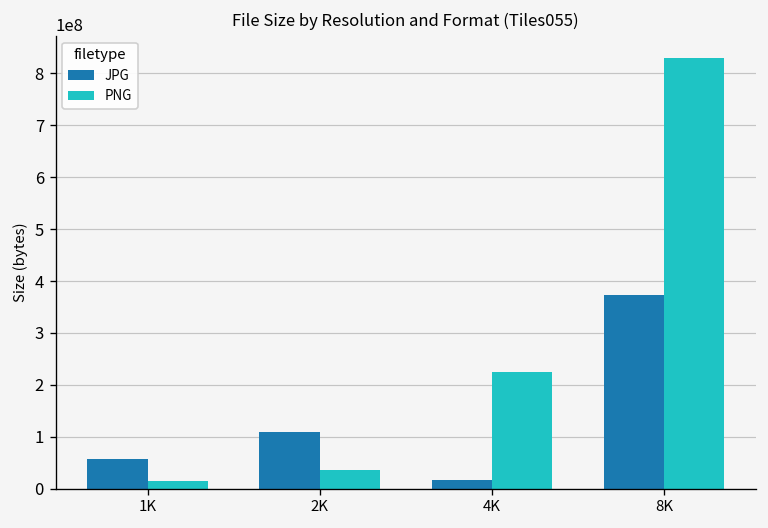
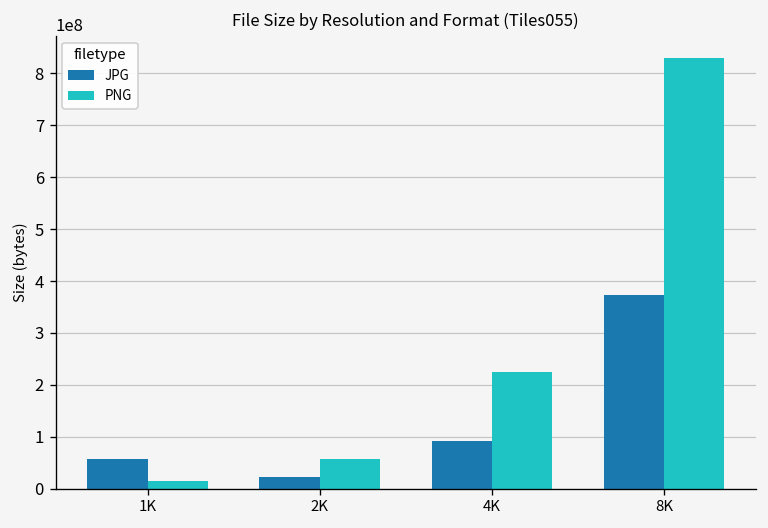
  {
    "JPG": {
      "1K": 60000000,
-     "2K": 110000000,
-     "4K": 20000000,
+     "2K": 20000000,
+     "4K": 90000000,
      "8K": 370000000
    },
    "PNG": {
      "1K": 10000000,
-     "2K": 40000000,
+     "2K": 60000000,
      "4K": 230000000,
      "8K": 830000000
    }
  }
